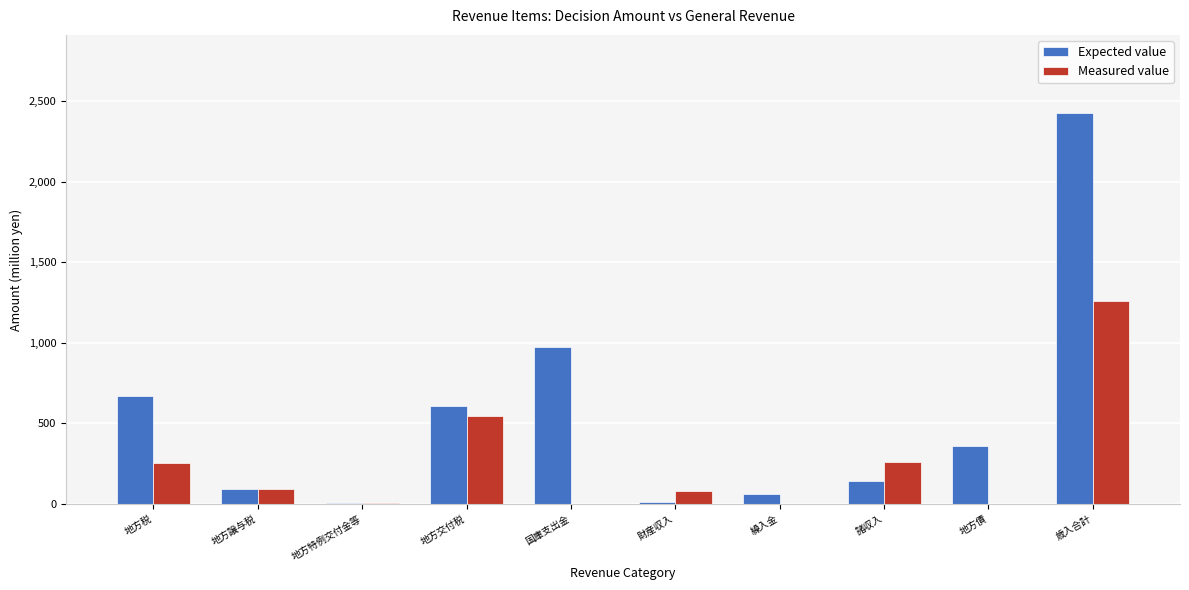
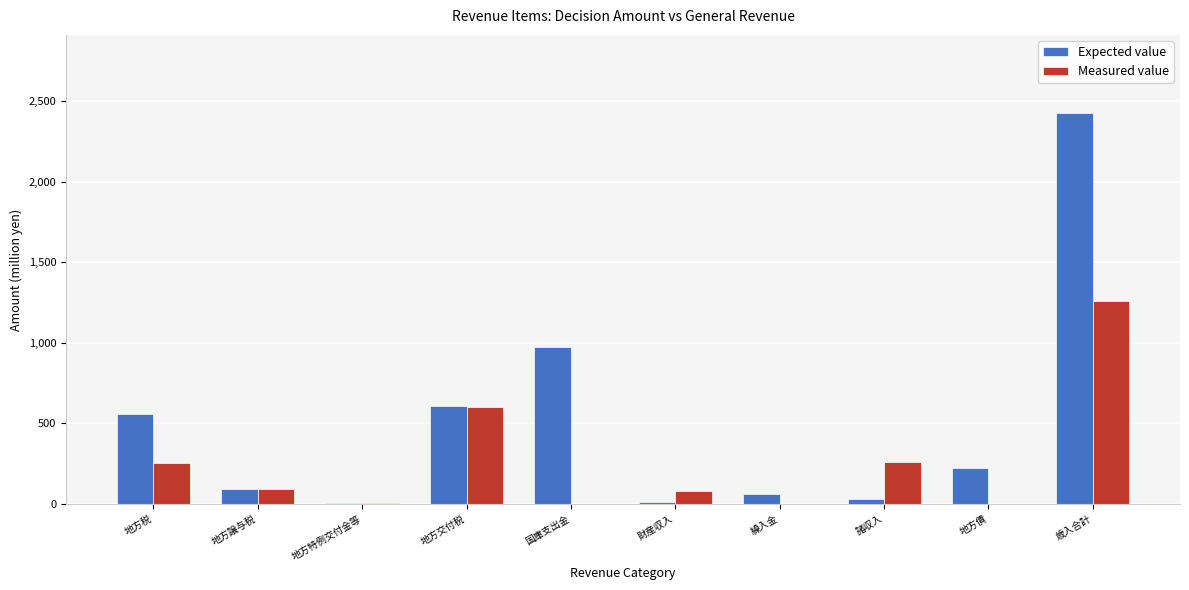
  {
    "Expected value": {
-     "地方税": "670",
+     "地方税": "560",
      "地方譲与税": "100",
      "地方交付税": "610",
      "国庫支出金": "980",
      "繰入金": "60",
-     "諸収入": "150",
-     "地方債": "360",
+     "諸収入": "30",
+     "地方債": "220",
      "歳入合計": "2,430"
    },
    "Measured value": {
      "地方税": "250",
      "地方譲与税": "100",
-     "地方交付税": "540",
+     "地方交付税": "600",
      "国庫支出金": "0",
      "財産収入": "80",
      "繰入金": "0",
      "諸収入": "260",
      "地方債": "0",
      "歳入合計": "1,260"
    }
  }
